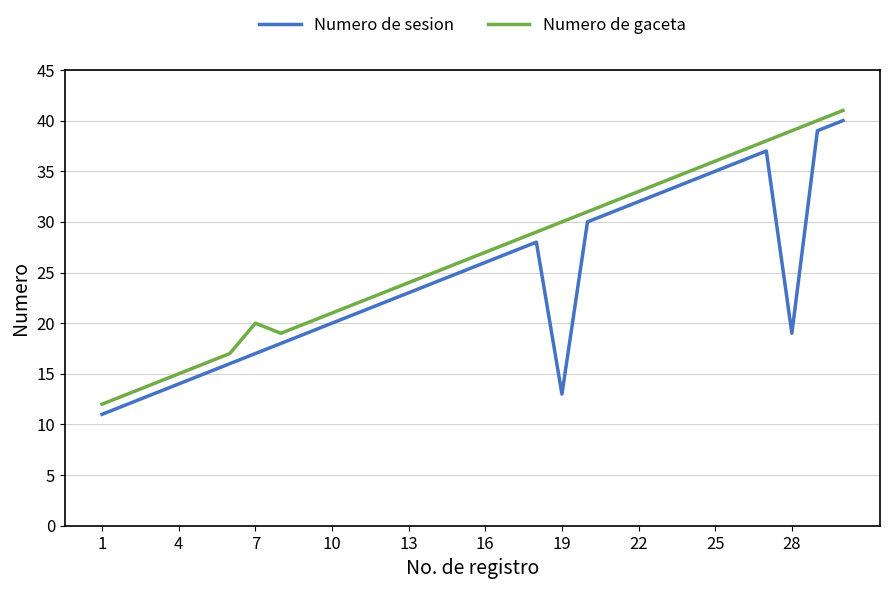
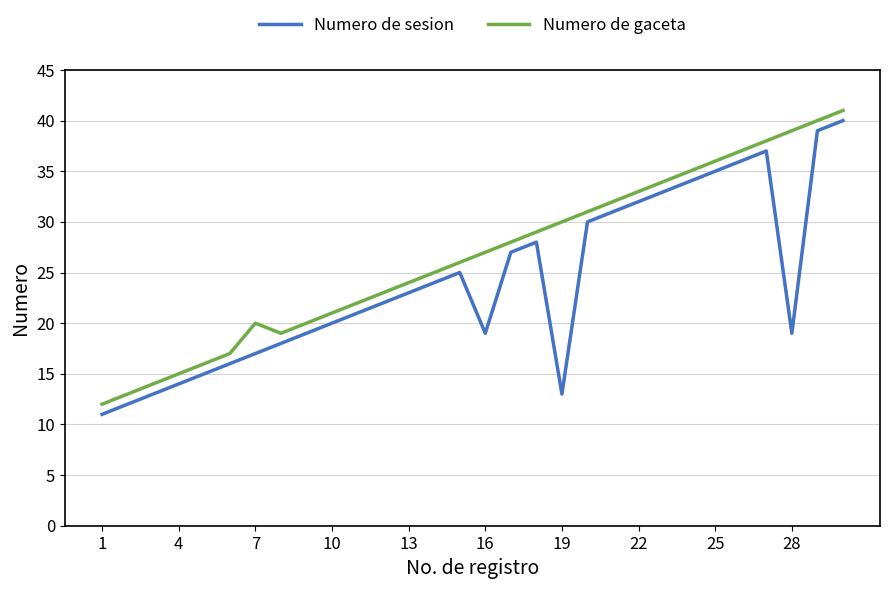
  {
    "Numero de sesion": {
      "1": 11,
      "4": 14,
      "7": 17,
      "10": 20,
      "13": 23,
-     "16": 26,
+     "16": 19,
      "19": 13,
      "22": 32,
      "25": 35,
      "28": 19
    },
    "Numero de gaceta": {
      "1": 12,
      "4": 15,
      "7": 20,
      "10": 21,
      "13": 24,
      "16": 27,
      "19": 30,
      "22": 33,
      "25": 36,
      "28": 39
    }
  }
